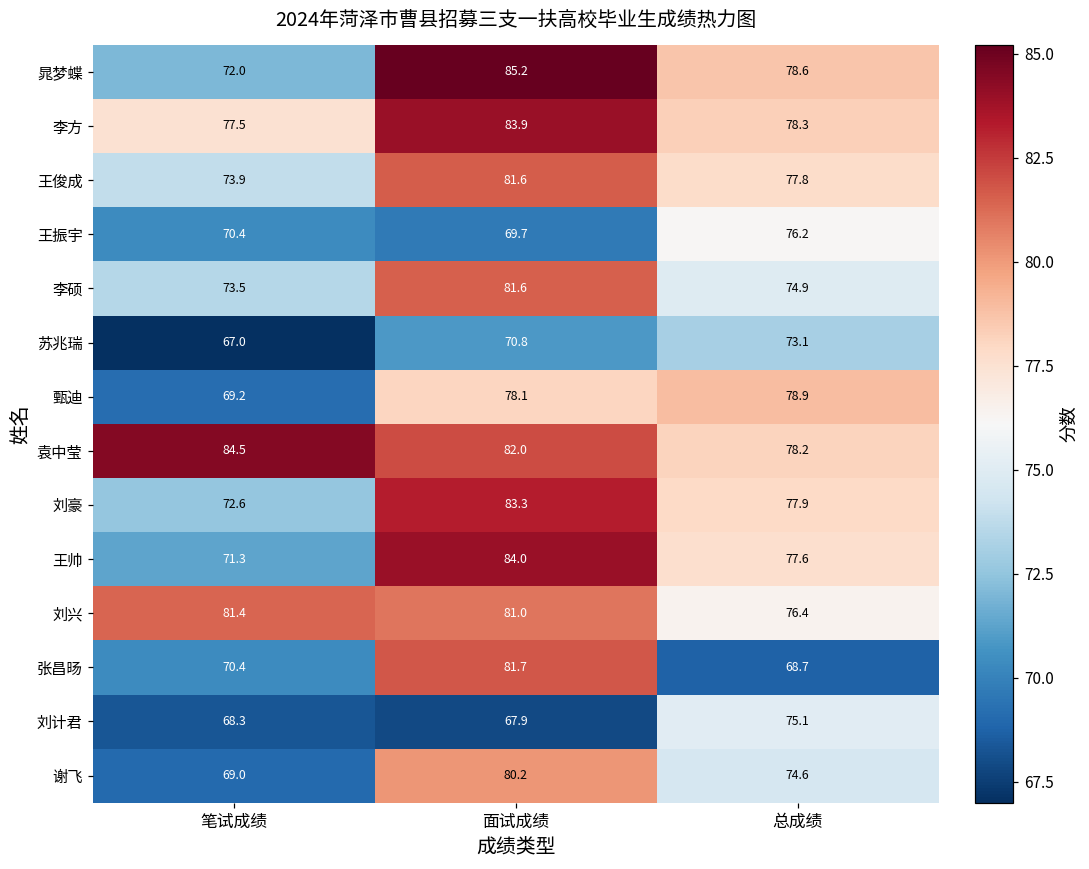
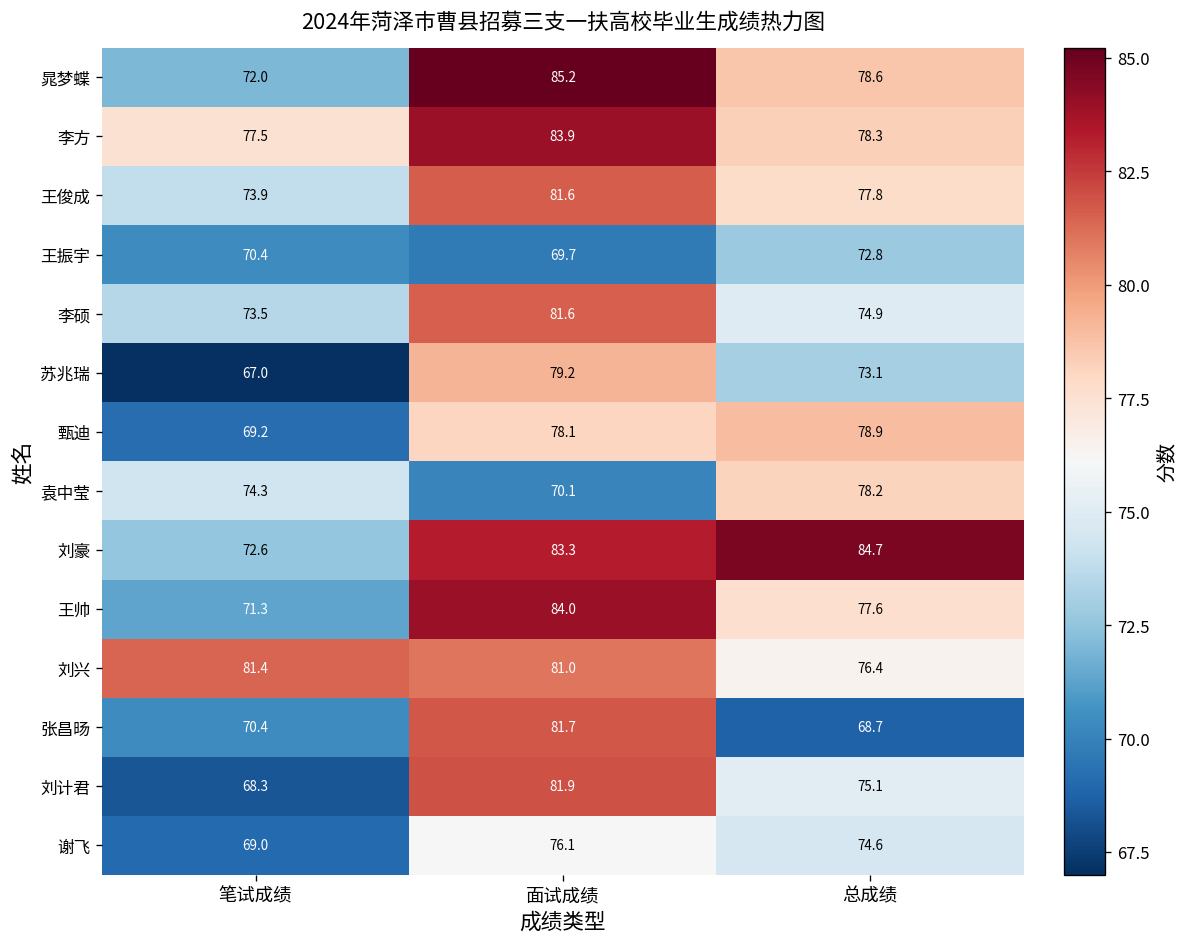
  {
    "晁梦蝶": {
      "笔试成绩": 72.0,
      "面试成绩": 85.2,
      "总成绩": 78.6
    },
    "李方": {
      "笔试成绩": 77.5,
      "面试成绩": 83.9,
      "总成绩": 78.3
    },
    "王俊成": {
      "笔试成绩": 73.9,
      "面试成绩": 81.6,
      "总成绩": 77.8
    },
    "王振宇": {
      "笔试成绩": 70.4,
      "面试成绩": 69.7,
-     "总成绩": 76.2
+     "总成绩": 72.8
    },
    "李硕": {
      "笔试成绩": 73.5,
      "面试成绩": 81.6,
      "总成绩": 74.9
    },
    "苏兆瑞": {
      "笔试成绩": 67.0,
-     "面试成绩": 70.8,
+     "面试成绩": 79.2,
      "总成绩": 73.1
    },
    "甄迪": {
      "笔试成绩": 69.2,
      "面试成绩": 78.1,
      "总成绩": 78.9
    },
    "袁中莹": {
-     "笔试成绩": 84.5,
-     "面试成绩": 82.0,
+     "笔试成绩": 74.3,
+     "面试成绩": 70.1,
      "总成绩": 78.2
    },
    "刘豪": {
      "笔试成绩": 72.6,
      "面试成绩": 83.3,
-     "总成绩": 77.9
+     "总成绩": 84.7
    },
    "王帅": {
      "笔试成绩": 71.3,
      "面试成绩": 84.0,
      "总成绩": 77.6
    },
    "刘兴": {
      "笔试成绩": 81.4,
      "面试成绩": 81.0,
      "总成绩": 76.4
    },
    "张昌旸": {
      "笔试成绩": 70.4,
      "面试成绩": 81.7,
      "总成绩": 68.7
    },
    "刘计君": {
      "笔试成绩": 68.3,
-     "面试成绩": 67.9,
+     "面试成绩": 81.9,
      "总成绩": 75.1
    },
    "谢飞": {
      "笔试成绩": 69.0,
-     "面试成绩": 80.2,
+     "面试成绩": 76.1,
      "总成绩": 74.6
    }
  }
